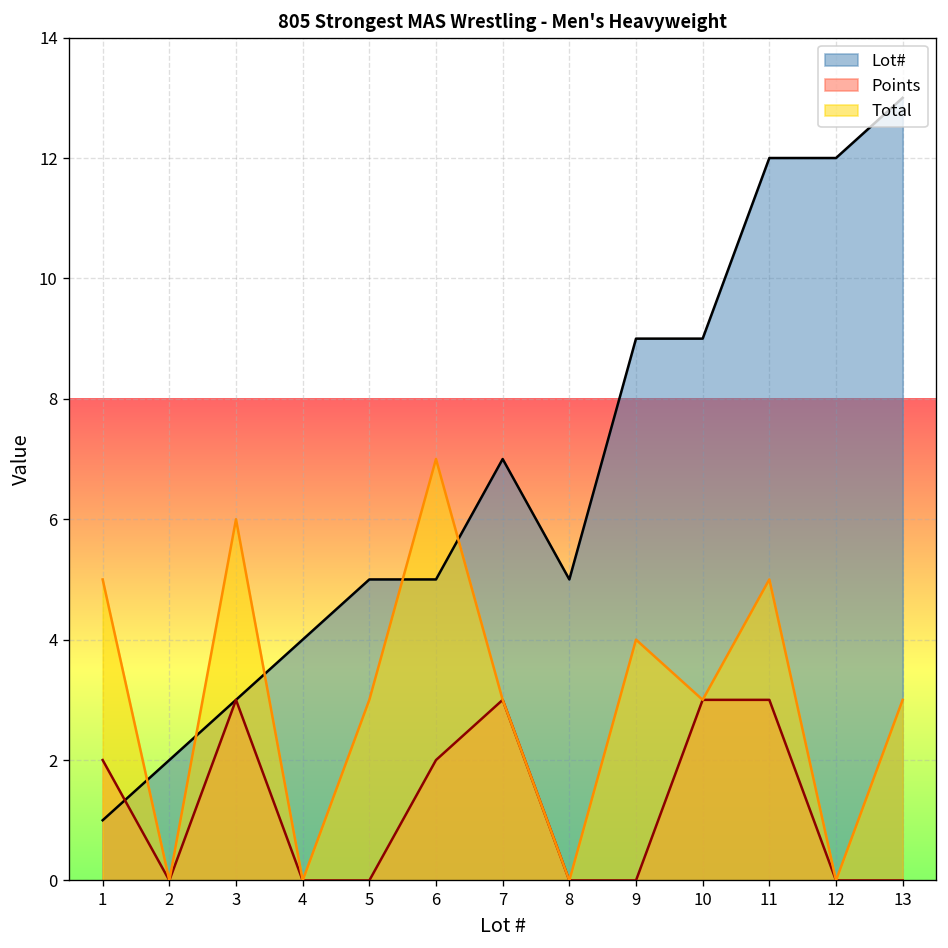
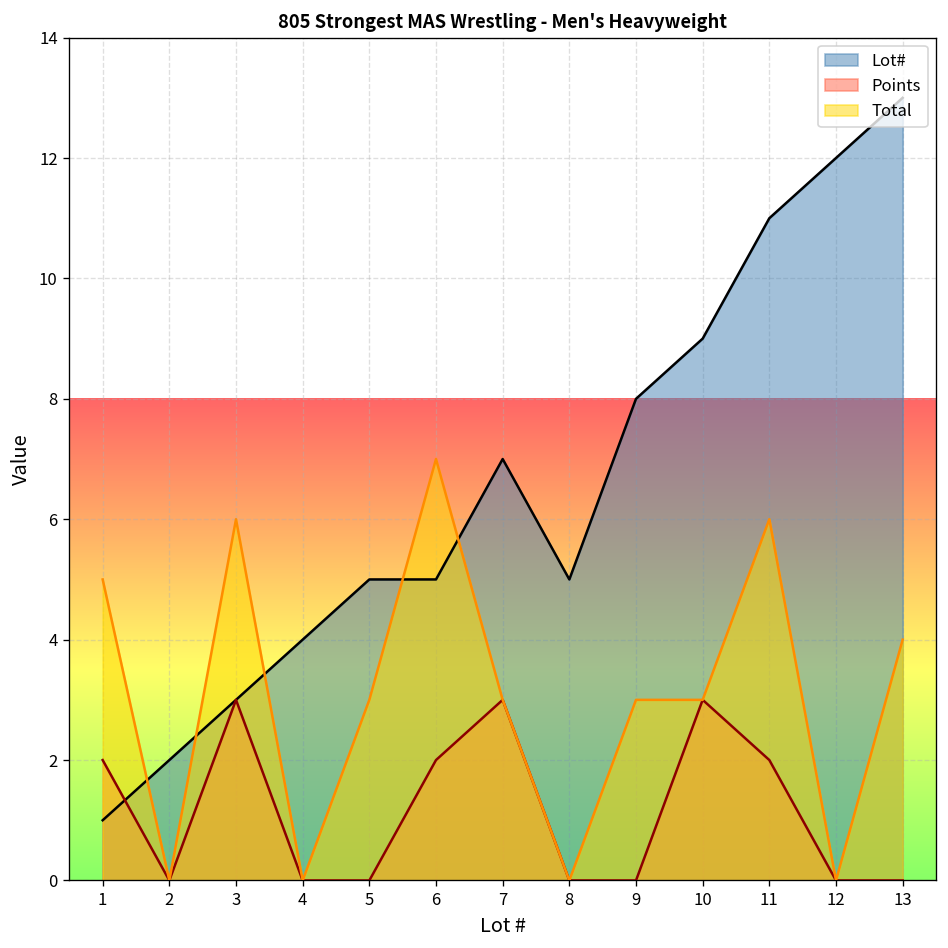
  {
    "Lot#": {
      "1": 1,
      "2": 2,
      "4": 4,
      "5": 5,
      "6": 5,
      "7": 7,
      "8": 5,
-     "9": 9,
+     "9": 8,
      "10": 9,
-     "11": 12,
+     "11": 11,
      "12": 12
    },
    "Points": {
      "1": 2,
      "5": 0,
      "6": 2,
      "9": 0,
-     "11": 3,
+     "11": 2,
      "13": 0
    },
    "Total": {
      "1": 5,
      "3": 6,
      "5": 3,
      "6": 7,
-     "9": 4,
-     "11": 5,
-     "13": 3
+     "9": 3,
+     "11": 6,
+     "13": 4
    }
  }
